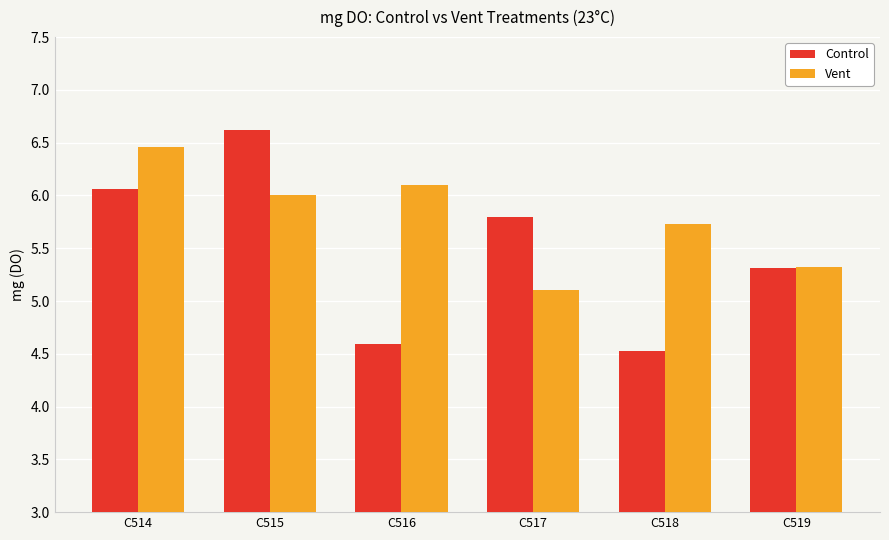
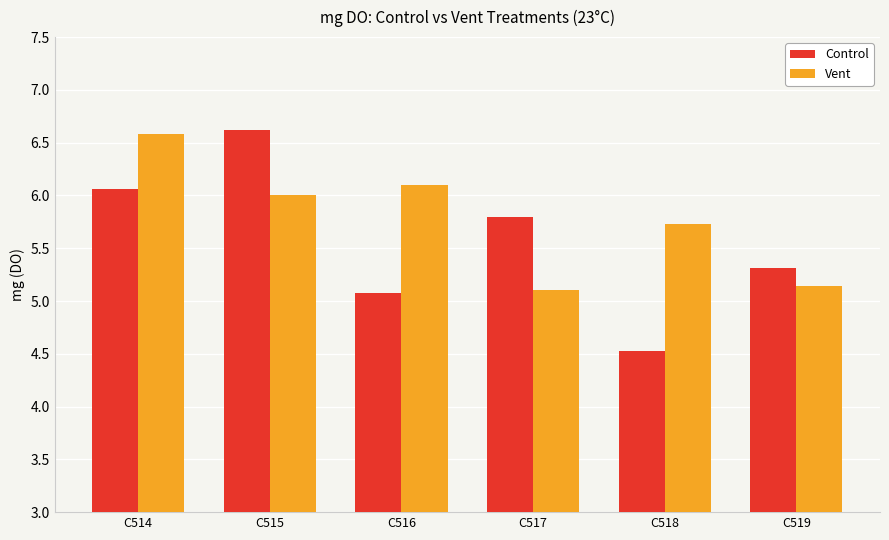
  {
    "Control": {
      "C514": 6.06,
      "C515": 6.62,
-     "C516": 4.59,
+     "C516": 5.08,
      "C517": 5.80,
      "C518": 4.53,
      "C519": 5.31
    },
    "Vent": {
-     "C514": 6.46,
+     "C514": 6.58,
      "C515": 6.00,
      "C516": 6.10,
      "C517": 5.10,
      "C518": 5.73,
-     "C519": 5.32
+     "C519": 5.14
    }
  }
